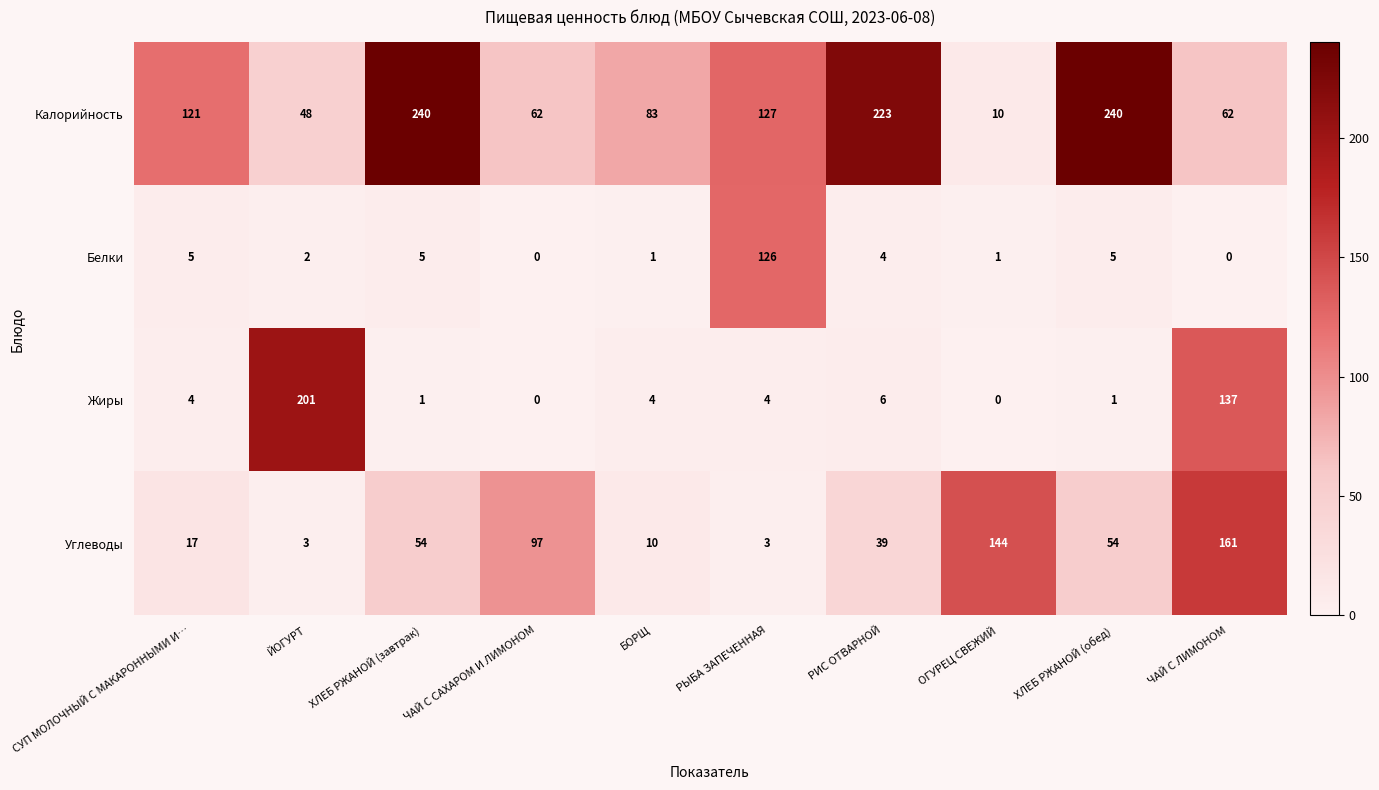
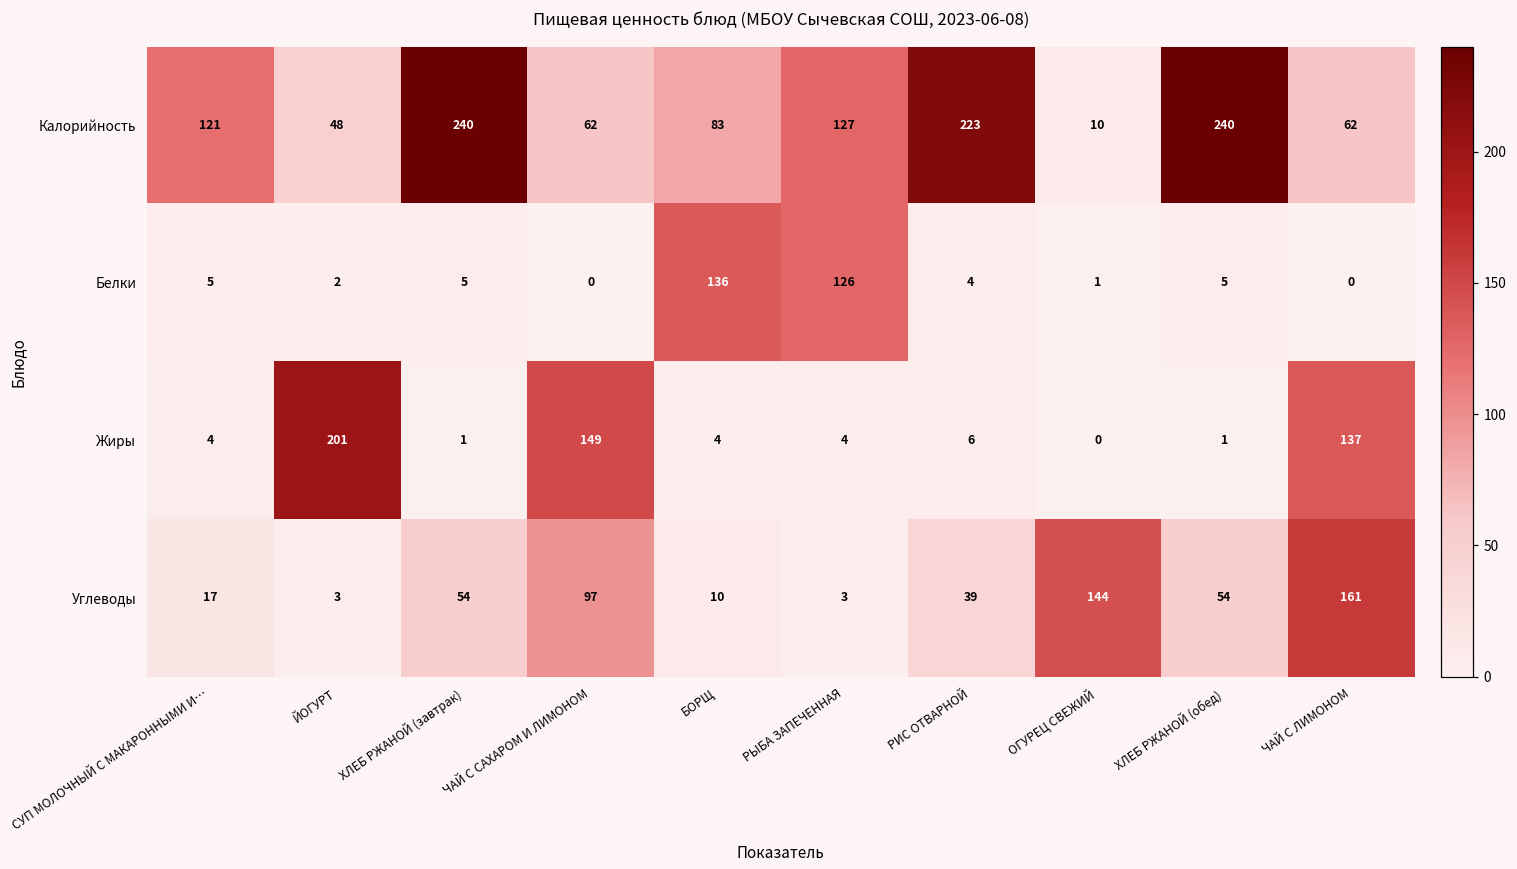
  {
    "Калорийность": {
      "СУП МОЛОЧНЫЙ С МАКАРОННЫМИ И…": 121,
      "ЙОГУРТ": 48,
      "ХЛЕБ РЖАНОЙ (завтрак)": 240,
      "ЧАЙ С САХАРОМ И ЛИМОНОМ": 62,
      "БОРЩ": 83,
      "РЫБА ЗАПЕЧЕННАЯ": 127,
      "РИС ОТВАРНОЙ": 223,
      "ОГУРЕЦ СВЕЖИЙ": 10,
      "ХЛЕБ РЖАНОЙ (обед)": 240,
      "ЧАЙ С ЛИМОНОМ": 62
    },
    "Белки": {
      "СУП МОЛОЧНЫЙ С МАКАРОННЫМИ И…": 5,
      "ЙОГУРТ": 2,
      "ХЛЕБ РЖАНОЙ (завтрак)": 5,
      "ЧАЙ С САХАРОМ И ЛИМОНОМ": 0,
-     "БОРЩ": 1,
+     "БОРЩ": 136,
      "РЫБА ЗАПЕЧЕННАЯ": 126,
      "РИС ОТВАРНОЙ": 4,
      "ОГУРЕЦ СВЕЖИЙ": 1,
      "ХЛЕБ РЖАНОЙ (обед)": 5,
      "ЧАЙ С ЛИМОНОМ": 0
    },
    "Жиры": {
      "СУП МОЛОЧНЫЙ С МАКАРОННЫМИ И…": 4,
      "ЙОГУРТ": 201,
      "ХЛЕБ РЖАНОЙ (завтрак)": 1,
-     "ЧАЙ С САХАРОМ И ЛИМОНОМ": 0,
+     "ЧАЙ С САХАРОМ И ЛИМОНОМ": 149,
      "БОРЩ": 4,
      "РЫБА ЗАПЕЧЕННАЯ": 4,
      "РИС ОТВАРНОЙ": 6,
      "ОГУРЕЦ СВЕЖИЙ": 0,
      "ХЛЕБ РЖАНОЙ (обед)": 1,
      "ЧАЙ С ЛИМОНОМ": 137
    },
    "Углеводы": {
      "СУП МОЛОЧНЫЙ С МАКАРОННЫМИ И…": 17,
      "ЙОГУРТ": 3,
      "ХЛЕБ РЖАНОЙ (завтрак)": 54,
      "ЧАЙ С САХАРОМ И ЛИМОНОМ": 97,
      "БОРЩ": 10,
      "РЫБА ЗАПЕЧЕННАЯ": 3,
      "РИС ОТВАРНОЙ": 39,
      "ОГУРЕЦ СВЕЖИЙ": 144,
      "ХЛЕБ РЖАНОЙ (обед)": 54,
      "ЧАЙ С ЛИМОНОМ": 161
    }
  }
